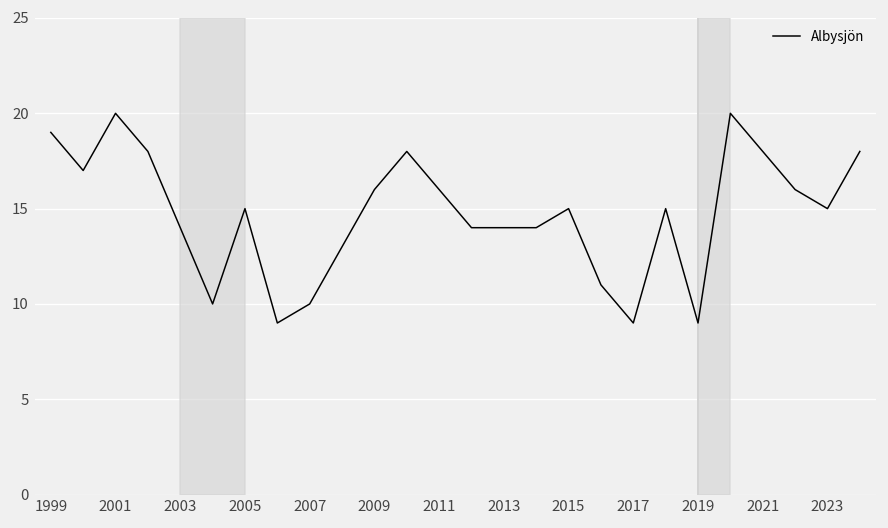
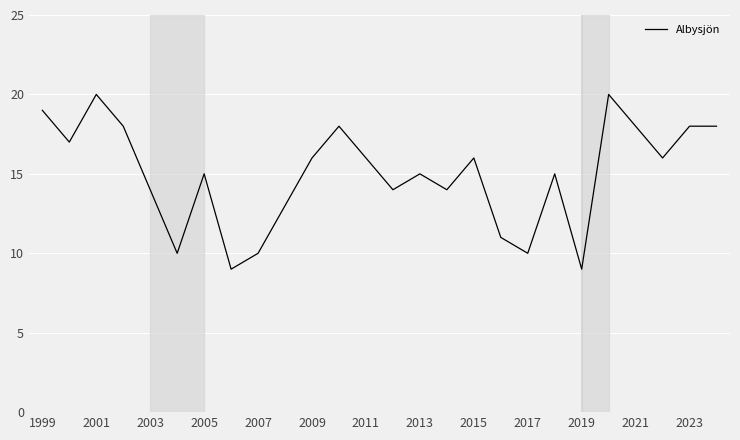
  {
    "1999": 19,
    "2001": 20,
    "2003": 14,
    "2005": 15,
    "2007": 10,
    "2009": 16,
    "2011": 16,
-   "2013": 14,
-   "2015": 15,
-   "2017": 9,
+   "2013": 15,
+   "2015": 16,
+   "2017": 10,
    "2019": 9,
    "2021": 18,
-   "2023": 15
+   "2023": 18
  }
